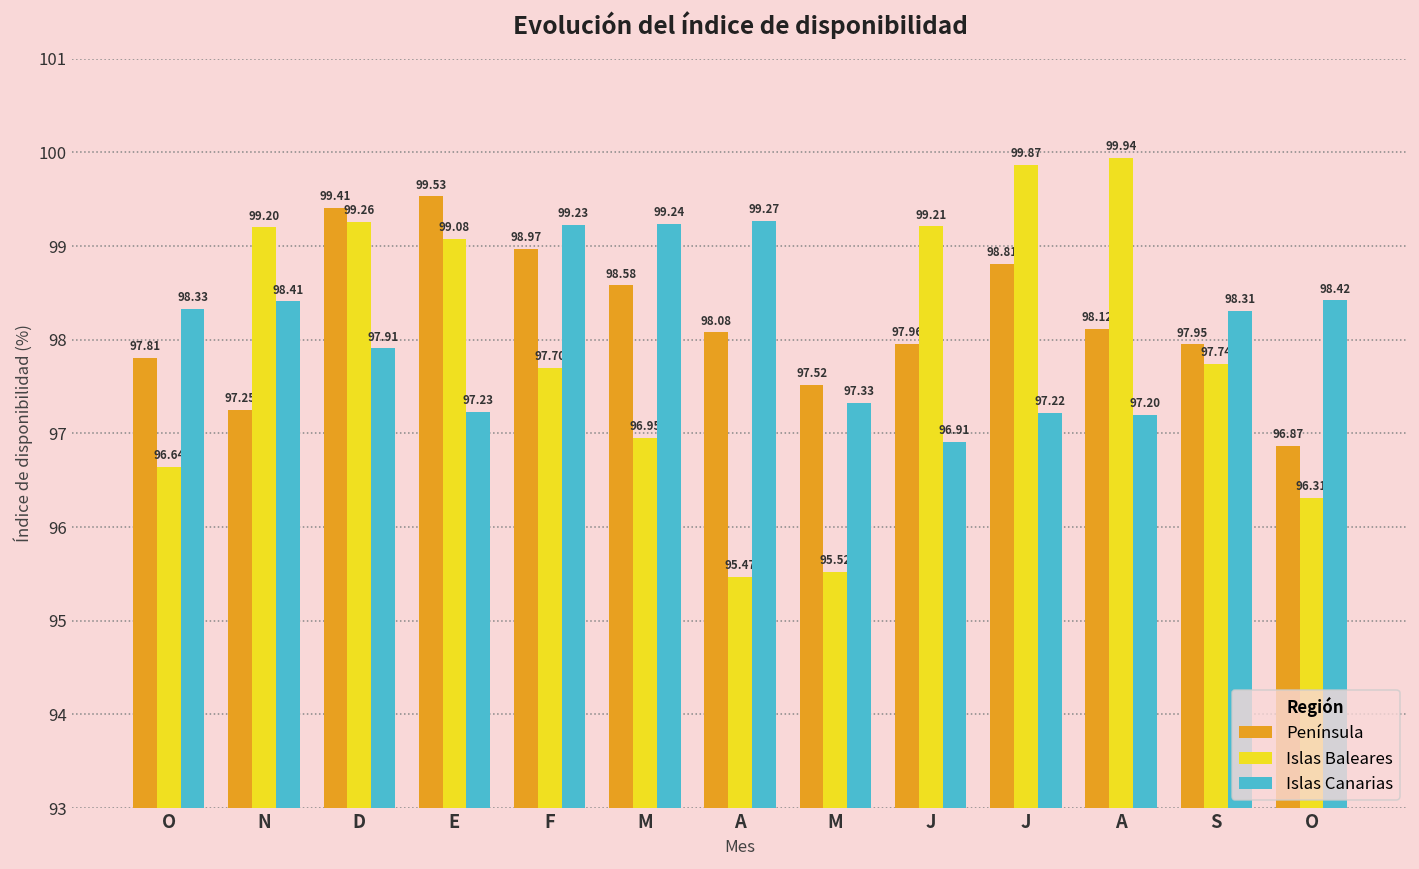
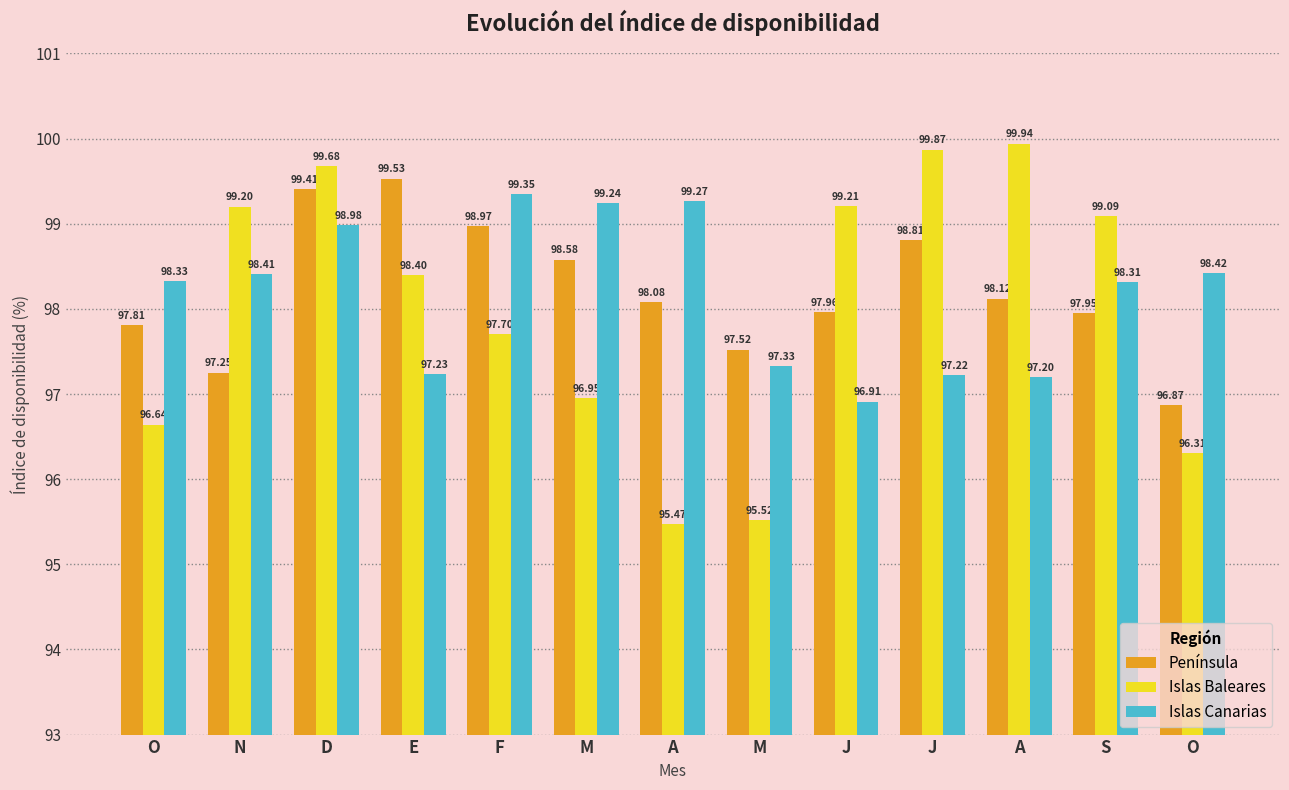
  {
    "Península": {
      "N": 97.25,
      "D": 99.41,
      "E": 99.53,
      "F": 98.97,
      "S": 97.95
    },
    "Islas Baleares": {
      "N": 99.20,
-     "D": 99.26,
-     "E": 99.08,
+     "D": 99.68,
+     "E": 98.40,
      "F": 97.70,
-     "S": 97.74
+     "S": 99.09
    },
    "Islas Canarias": {
      "N": 98.41,
-     "D": 97.91,
+     "D": 98.98,
      "E": 97.23,
-     "F": 99.23,
+     "F": 99.35,
      "S": 98.31
    }
  }
